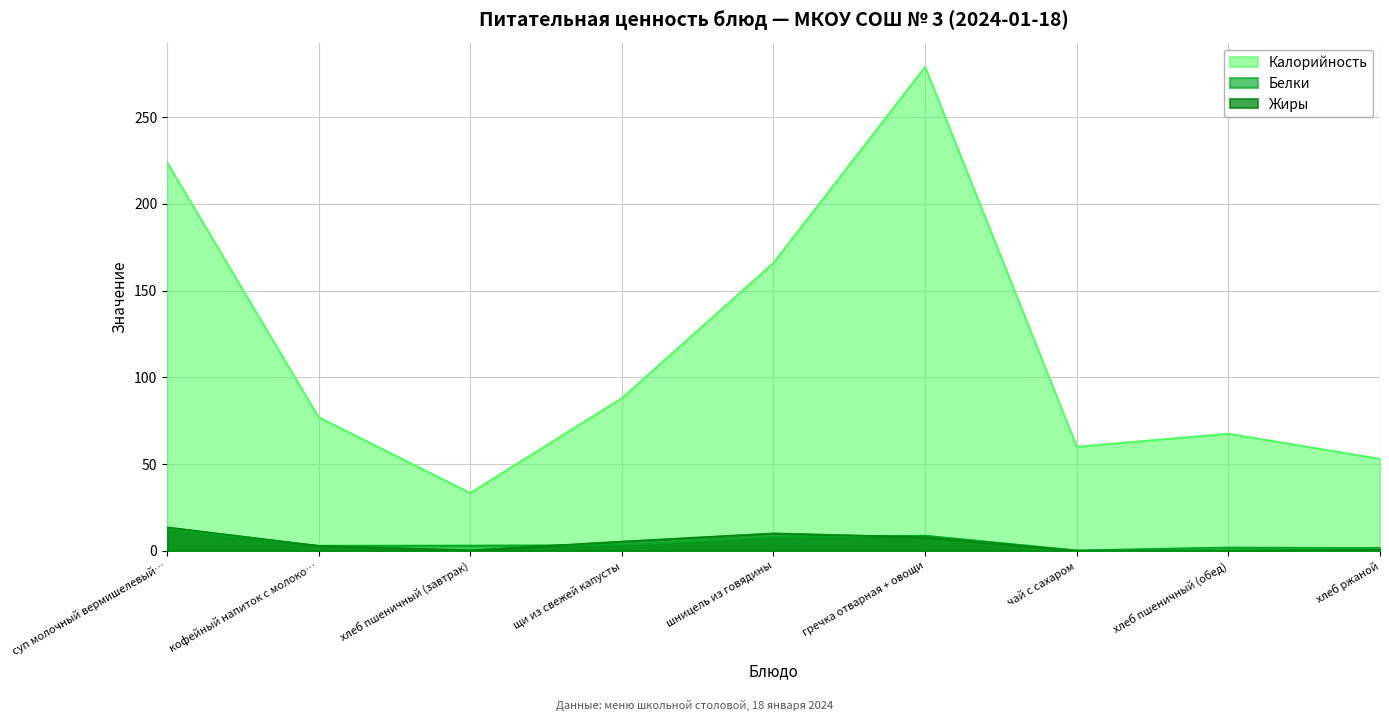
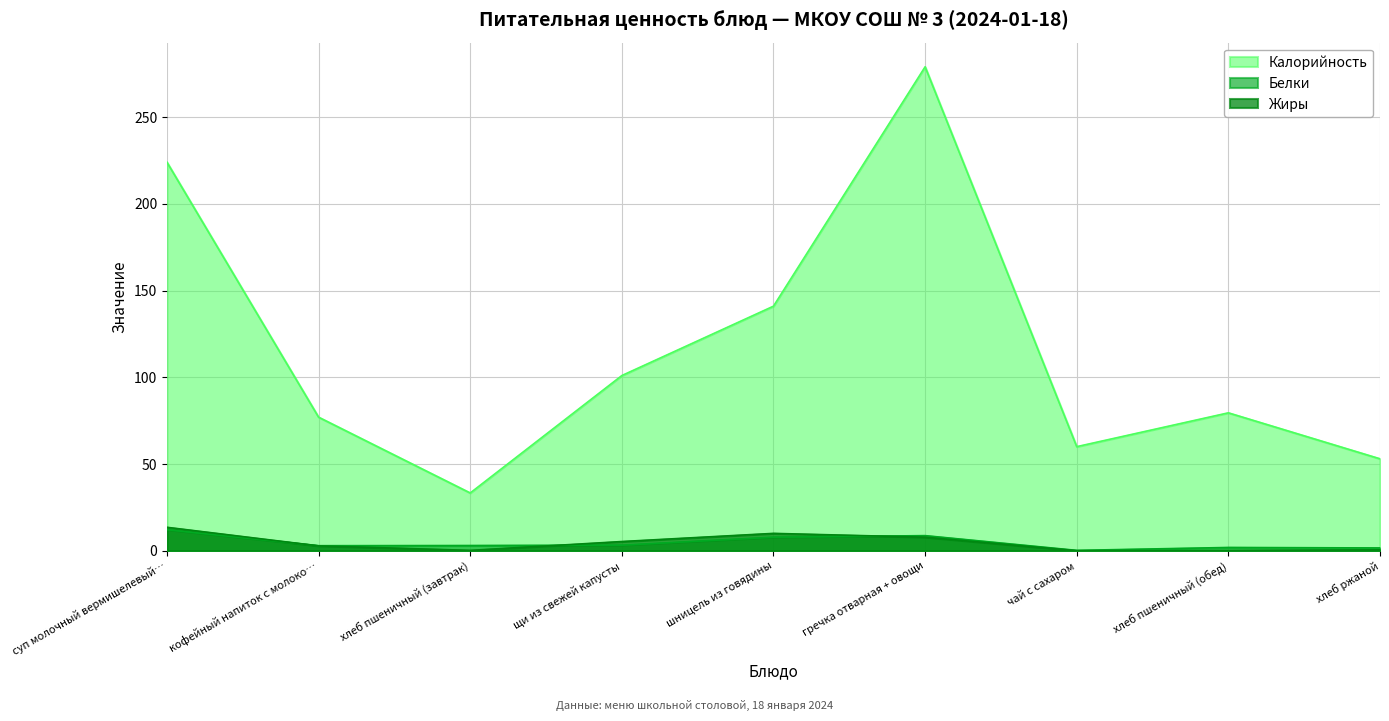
  {
    "Калорийность": {
      "суп молочный вермишелевый…": 224,
      "кофейный напиток с молоко…": 77,
      "хлеб пшеничный (завтрак)": 33,
-     "щи из свежей капусты": 88,
-     "шницель из говядины": 166,
+     "щи из свежей капусты": 101,
+     "шницель из говядины": 141,
      "гречка отварная + овощи": 279,
      "чай с сахаром": 60,
-     "хлеб пшеничный (обед)": 68,
+     "хлеб пшеничный (обед)": 80,
      "хлеб ржаной": 53
    }
  }
